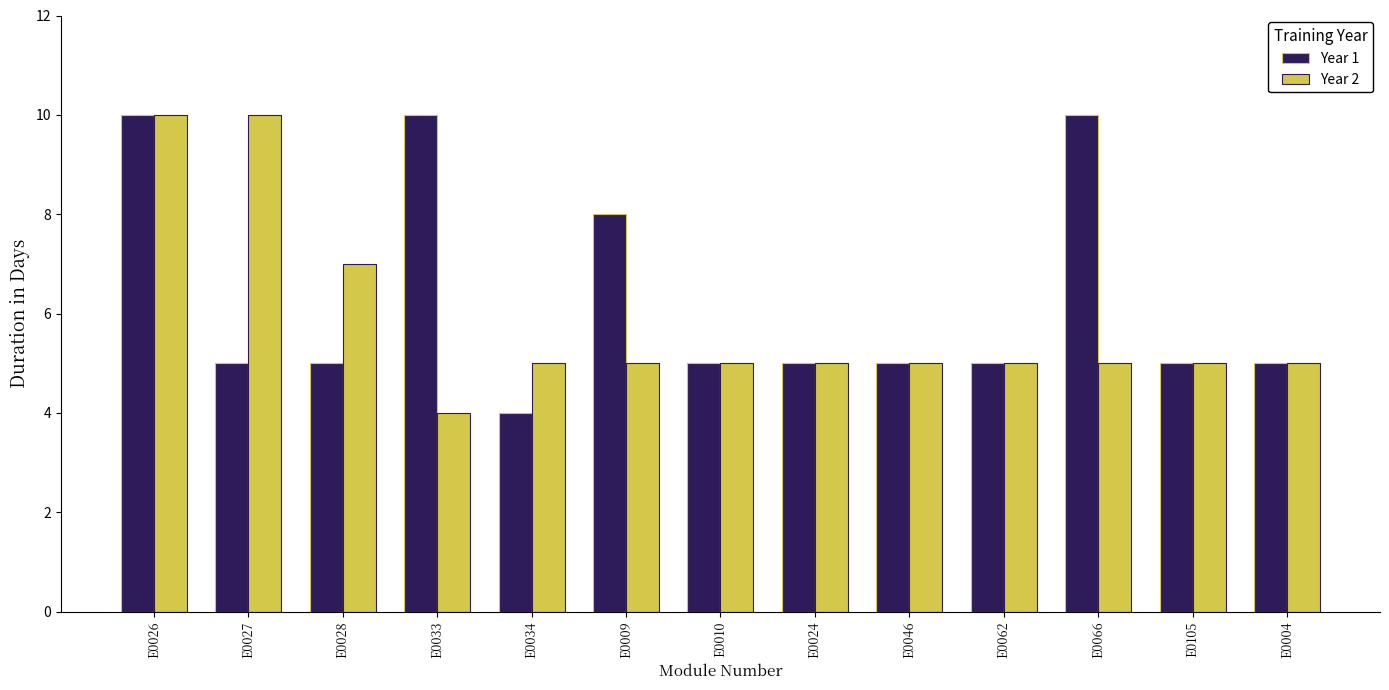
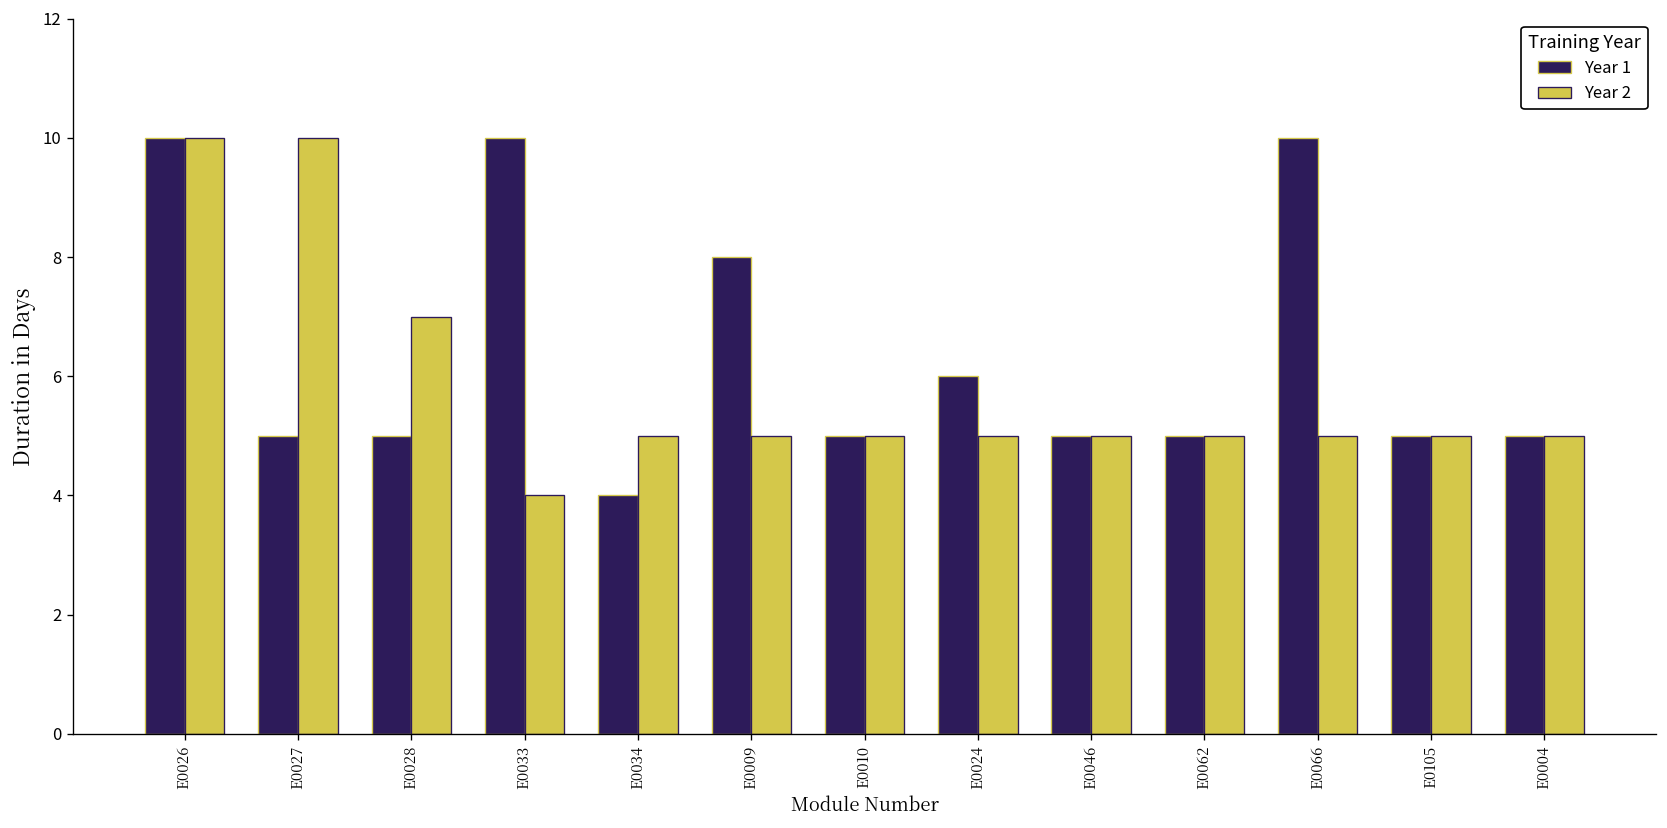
  {
    "Year 1": {
      "E0026": 10,
      "E0027": 5,
      "E0028": 5,
      "E0033": 10,
      "E0034": 4,
      "E0009": 8,
      "E0010": 5,
-     "E0024": 5,
+     "E0024": 6,
      "E0046": 5,
      "E0062": 5,
      "E0066": 10,
      "E0105": 5,
      "E0004": 5
    },
    "Year 2": {
      "E0026": 10,
      "E0027": 10,
      "E0028": 7,
      "E0033": 4,
      "E0034": 5,
      "E0009": 5,
      "E0010": 5,
      "E0024": 5,
      "E0046": 5,
      "E0062": 5,
      "E0066": 5,
      "E0105": 5,
      "E0004": 5
    }
  }
